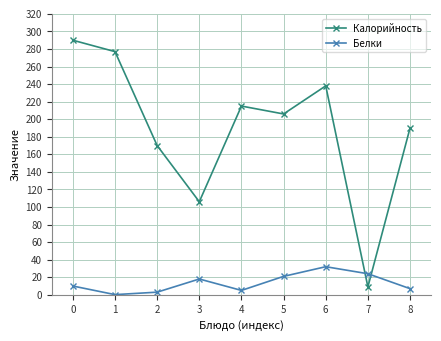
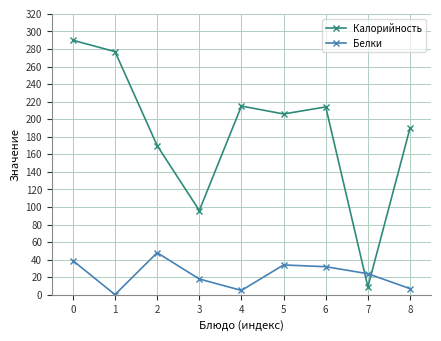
  {
    "Калорийность": {
      "0": 290,
      "1": 280,
      "2": 170,
-     "3": 110,
+     "3": 100,
      "4": 220,
      "5": 210,
-     "6": 240,
+     "6": 210,
      "7": 10,
      "8": 190
    },
    "Белки": {
-     "0": 10,
+     "0": 40,
      "1": 0,
-     "2": 0,
+     "2": 50,
      "3": 20,
      "4": 10,
-     "5": 20,
+     "5": 30,
      "6": 30,
      "7": 20,
      "8": 10
    }
  }
